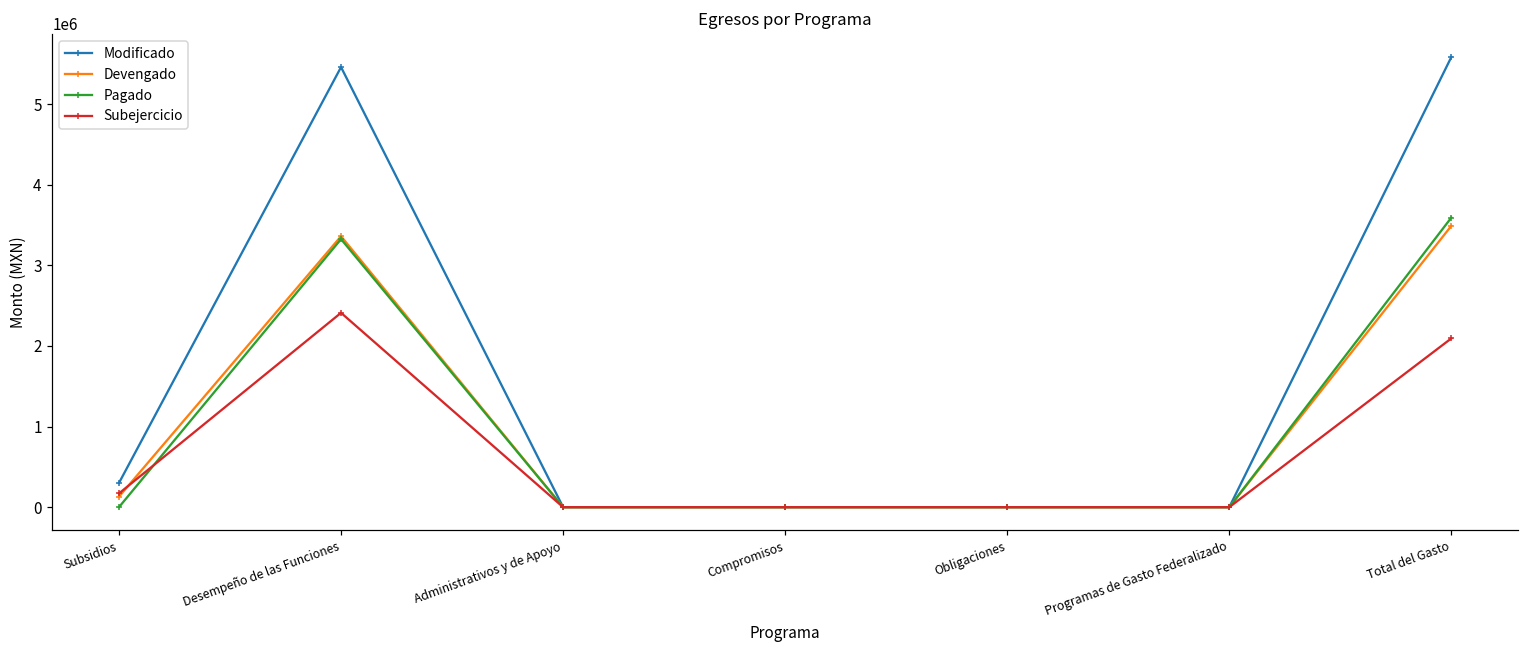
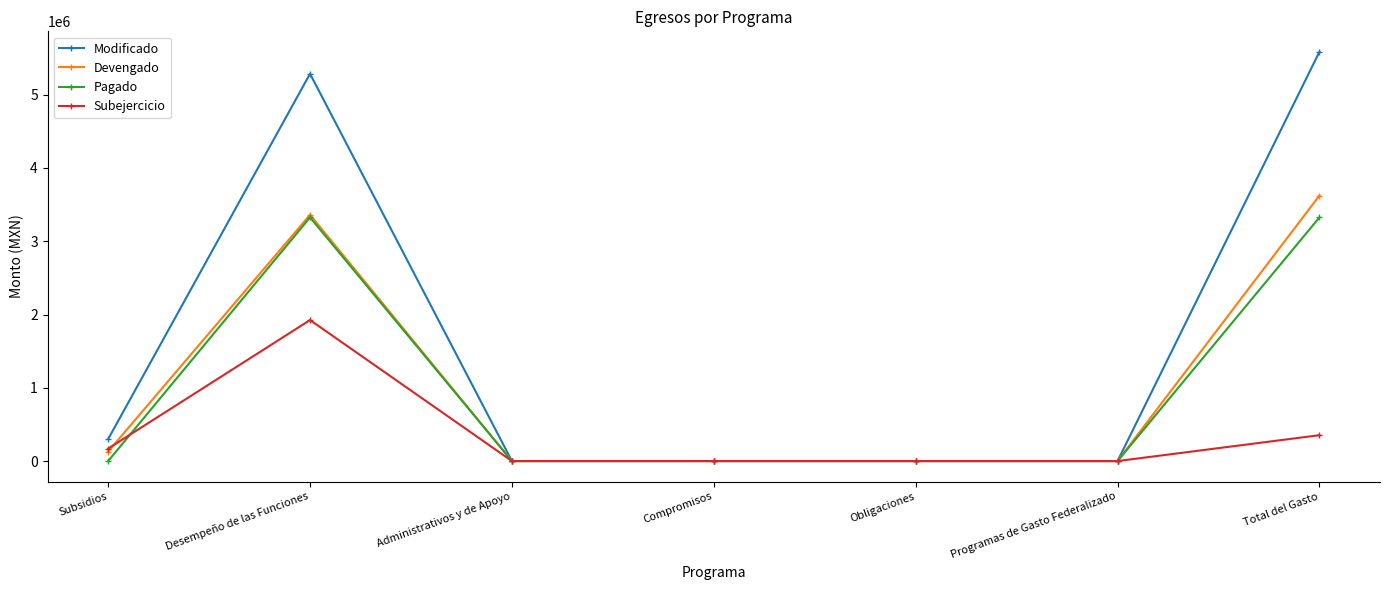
  {
    "Modificado": {
      "Subsidios": 300000,
-     "Desempeño de las Funciones": 5500000,
+     "Desempeño de las Funciones": 5300000,
      "Total del Gasto": 5600000
    },
    "Devengado": {
      "Subsidios": 100000,
      "Desempeño de las Funciones": 3400000,
-     "Total del Gasto": 3500000
+     "Total del Gasto": 3600000
    },
    "Pagado": {
      "Subsidios": 0,
      "Desempeño de las Funciones": 3300000,
-     "Total del Gasto": 3600000
+     "Total del Gasto": 3300000
    },
    "Subejercicio": {
      "Subsidios": 200000,
-     "Desempeño de las Funciones": 2400000,
-     "Total del Gasto": 2100000
+     "Desempeño de las Funciones": 1900000,
+     "Total del Gasto": 400000
    }
  }
